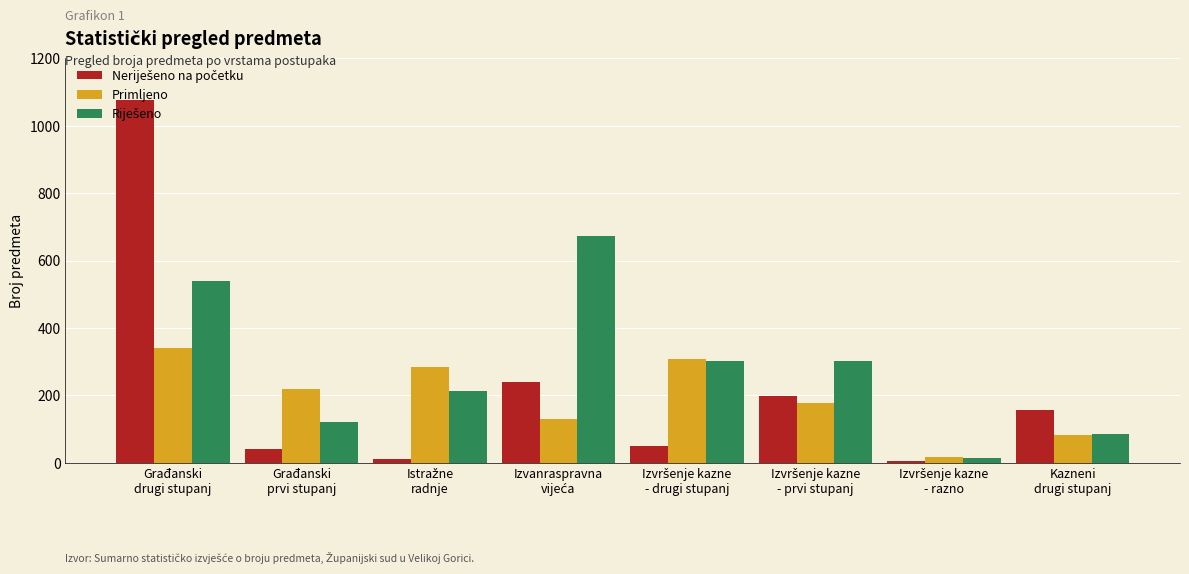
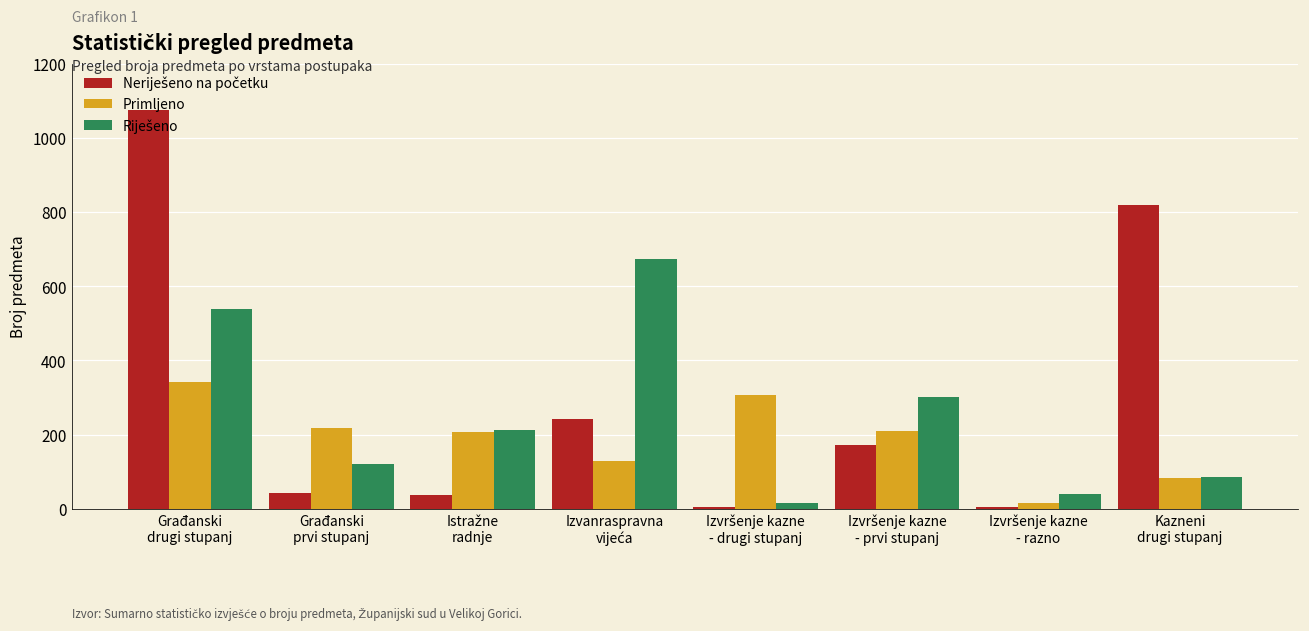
  {
    "Neriješeno na početku": {
      "Građanski drugi stupanj": 1080,
      "Građanski prvi stupanj": 40,
-     "Istražne radnje": 10,
+     "Istražne radnje": 40,
      "Izvanraspravna vijeća": 240,
-     "Izvršenje kazne - drugi stupanj": 50,
-     "Izvršenje kazne - prvi stupanj": 200,
-     "Kazneni drugi stupanj": 160
+     "Izvršenje kazne - drugi stupanj": 10,
+     "Izvršenje kazne - prvi stupanj": 170,
+     "Kazneni drugi stupanj": 820
    },
    "Primljeno": {
      "Građanski drugi stupanj": 340,
      "Građanski prvi stupanj": 220,
-     "Istražne radnje": 290,
+     "Istražne radnje": 210,
      "Izvanraspravna vijeća": 130,
      "Izvršenje kazne - drugi stupanj": 310,
-     "Izvršenje kazne - prvi stupanj": 180,
+     "Izvršenje kazne - prvi stupanj": 210,
      "Izvršenje kazne - razno": 20,
      "Kazneni drugi stupanj": 80
    },
    "Riješeno": {
      "Građanski drugi stupanj": 540,
      "Građanski prvi stupanj": 120,
      "Istražne radnje": 210,
      "Izvanraspravna vijeća": 670,
-     "Izvršenje kazne - drugi stupanj": 300,
+     "Izvršenje kazne - drugi stupanj": 20,
      "Izvršenje kazne - prvi stupanj": 300,
-     "Izvršenje kazne - razno": 20,
+     "Izvršenje kazne - razno": 40,
      "Kazneni drugi stupanj": 90
    }
  }
